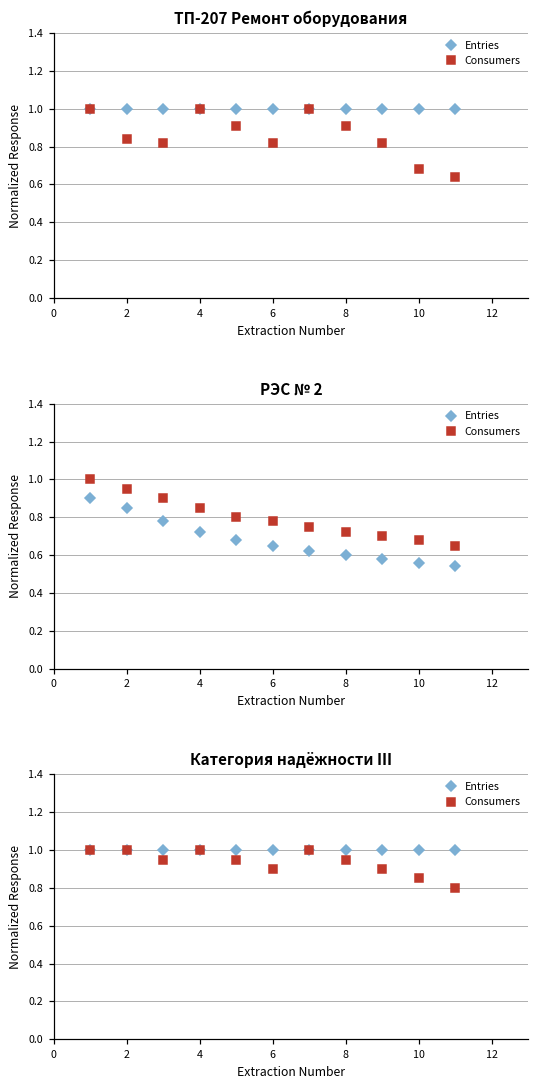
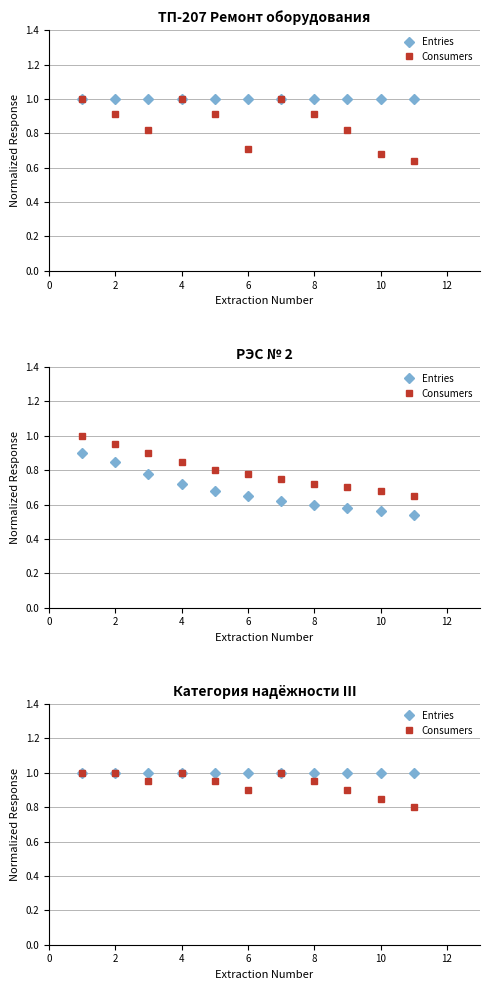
  {
    "ТП-207 Ремонт оборудования": {
      "Entries": {
        "2": 1.00,
        "6": 1.00,
        "8": 1.00,
        "10": 1.00
      },
      "Consumers": {
-       "2": 0.84,
-       "6": 0.82,
+       "2": 0.91,
+       "6": 0.71,
        "8": 0.91,
        "10": 0.68
      }
    },
    "РЭС № 2": {
      "Entries": {
        "2": 0.85,
        "4": 0.72,
        "6": 0.65,
        "8": 0.60,
        "10": 0.56
      },
      "Consumers": {
        "2": 0.95,
        "4": 0.85,
        "6": 0.78,
        "8": 0.72,
        "10": 0.68
      }
    },
    "Категория надёжности III": {
      "Entries": {
        "6": 1.00,
        "8": 1.00,
        "10": 1.00
      },
      "Consumers": {
        "6": 0.90,
        "8": 0.95,
        "10": 0.85
      }
    }
  }
